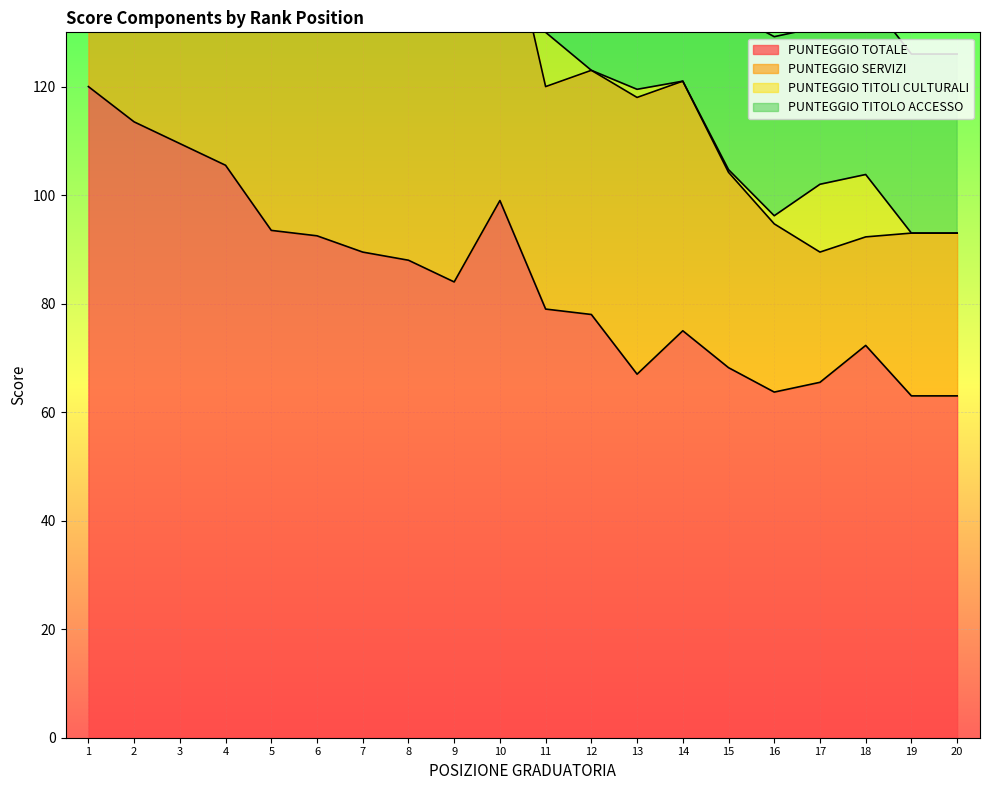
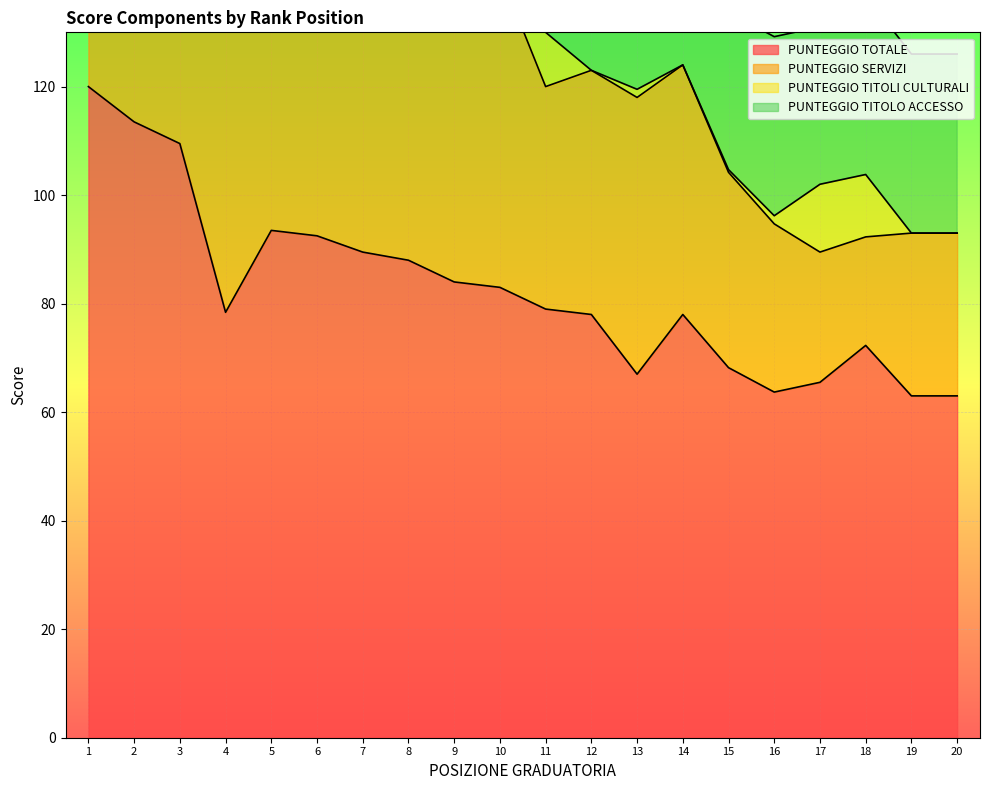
  {
    "PUNTEGGIO TOTALE": {
      "1": 120,
      "2": 114,
      "3": 110,
-     "4": 106,
+     "4": 78,
      "5": 94,
      "6": 93,
      "7": 90,
      "8": 88,
      "9": 84,
-     "10": 99,
+     "10": 83,
      "11": 79,
      "12": 78,
      "13": 67,
-     "14": 75,
+     "14": 78,
      "15": 68,
      "16": 64,
      "17": 66,
      "18": 72,
      "19": 63,
      "20": 63
    },
    "PUNTEGGIO SERVIZI": {
      "11": 41,
      "13": 51,
      "15": 36,
      "16": 31,
      "17": 24,
      "18": 20
    },
    "PUNTEGGIO TITOLI CULTURALI": {
      "11": 10,
      "13": 2,
      "15": 1,
      "16": 2,
      "17": 13,
      "18": 12
    },
    "PUNTEGGIO TITOLO ACCESSO": {
      "16": 33
    }
  }
